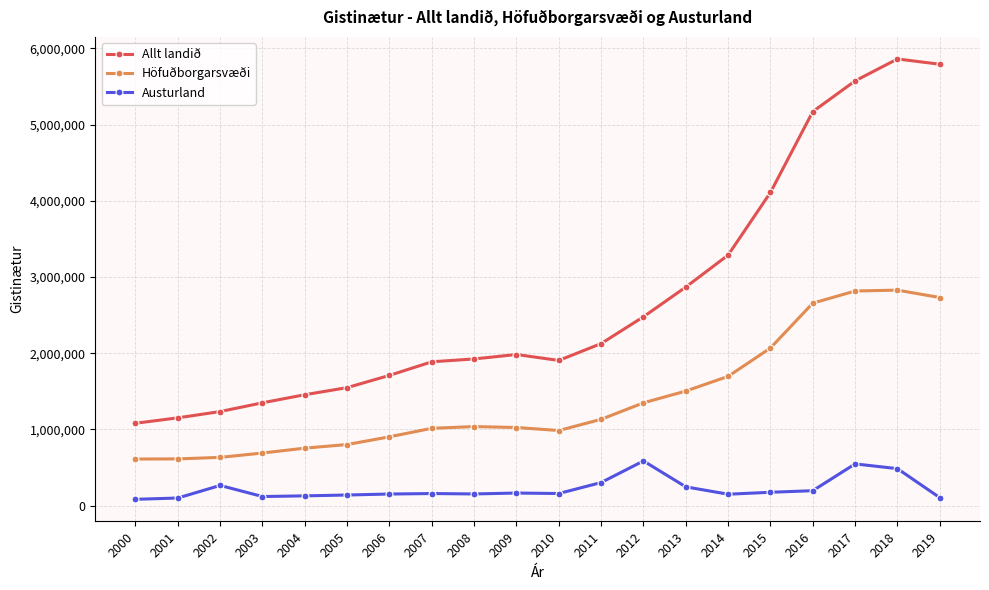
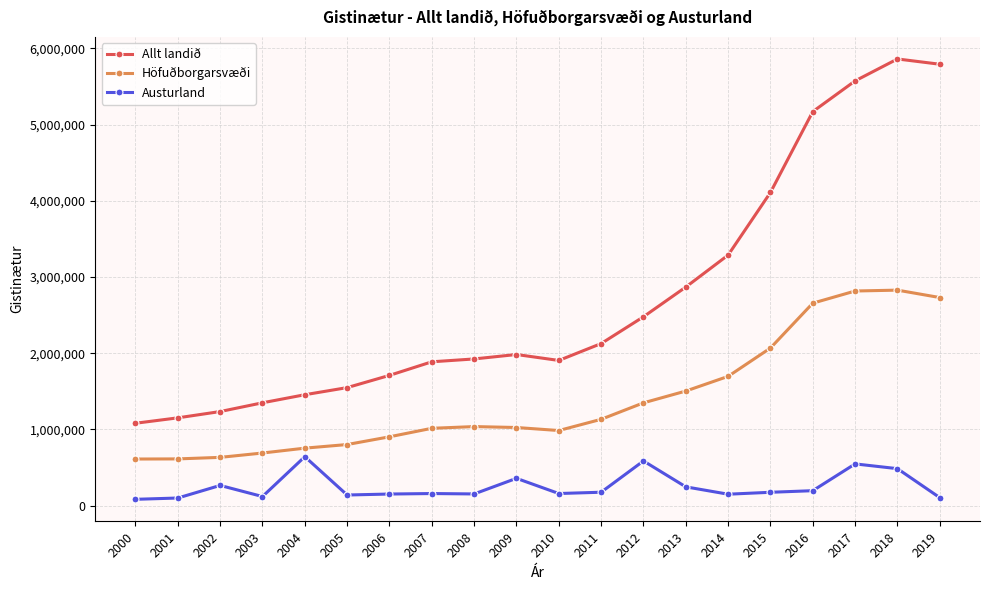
  {
    "Austurland": {
      "2000": "100,000",
      "2001": "100,000",
      "2002": "300,000",
      "2003": "100,000",
-     "2004": "100,000",
+     "2004": "600,000",
      "2005": "100,000",
      "2006": "200,000",
      "2007": "200,000",
      "2008": "200,000",
-     "2009": "200,000",
+     "2009": "400,000",
      "2010": "200,000",
-     "2011": "300,000",
+     "2011": "200,000",
      "2012": "600,000",
      "2013": "200,000",
      "2014": "100,000",
      "2015": "200,000",
      "2016": "200,000",
      "2017": "500,000",
      "2018": "500,000",
      "2019": "100,000"
    }
  }
